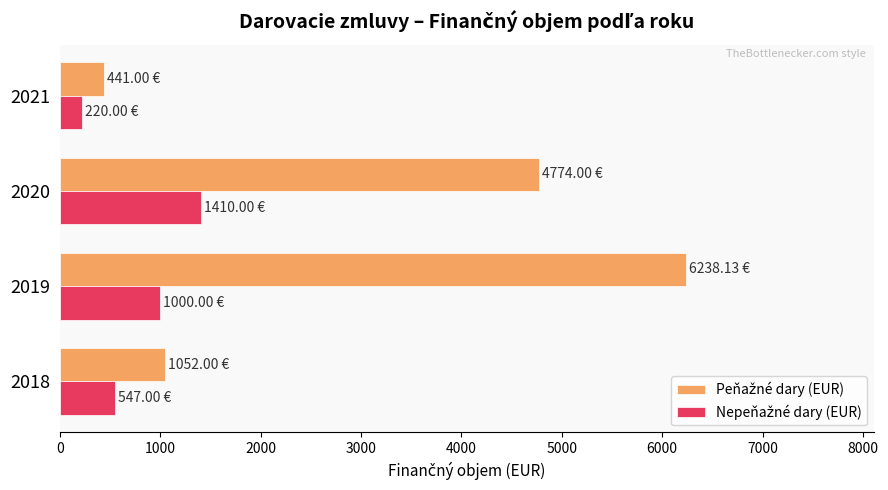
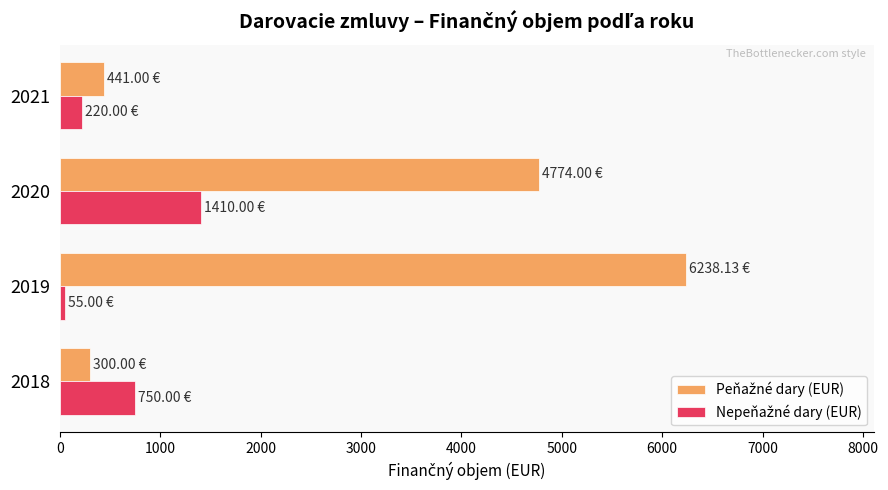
  {
    "Peňažné dary (EUR)": {
      "2021": 441.00,
      "2020": 4774.00,
      "2019": 6238.13,
-     "2018": 1052.00
+     "2018": 300.00
    },
    "Nepeňažné dary (EUR)": {
      "2021": 220.00,
      "2020": 1410.00,
-     "2019": 1000.00,
-     "2018": 547.00
+     "2019": 55.00,
+     "2018": 750.00
    }
  }
